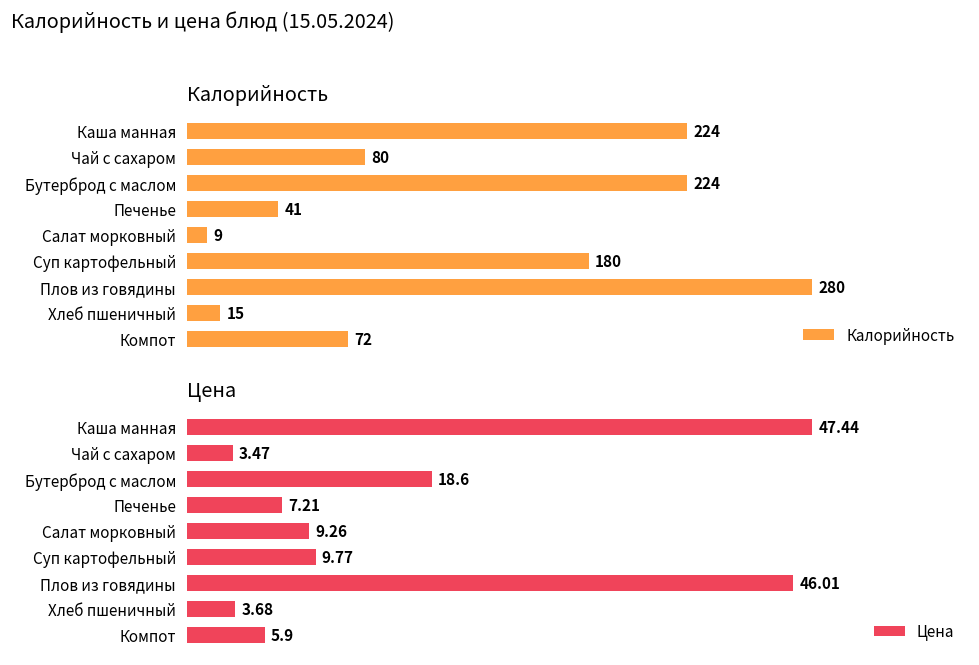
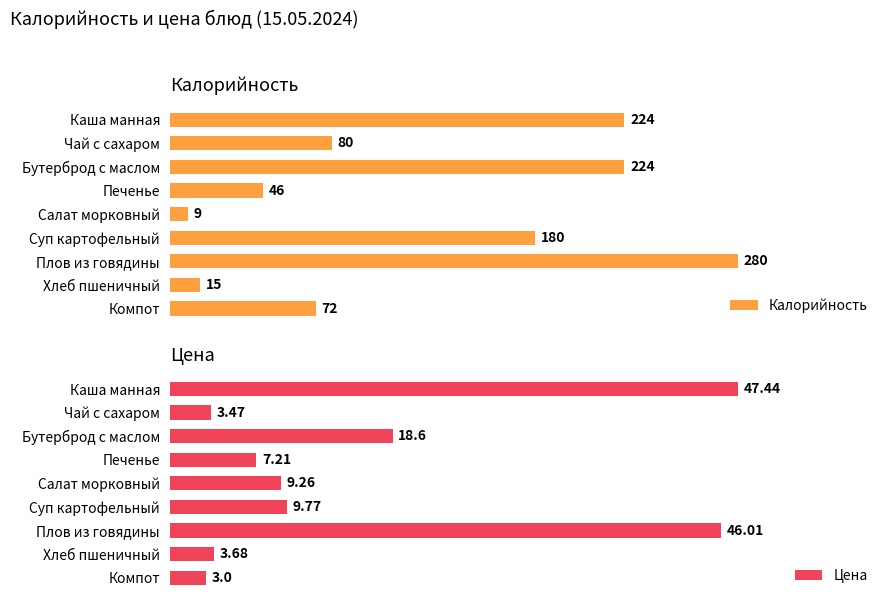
  {
    "Калорийность": {
      "Каша манная": 224,
      "Чай с сахаром": 80,
      "Бутерброд с маслом": 224,
-     "Печенье": 41,
+     "Печенье": 46,
      "Салат морковный": 9,
      "Суп картофельный": 180,
      "Плов из говядины": 280,
      "Хлеб пшеничный": 15,
      "Компот": 72
    },
    "Цена": {
      "Каша манная": 47.44,
      "Чай с сахаром": 3.47,
      "Бутерброд с маслом": 18.6,
      "Печенье": 7.21,
      "Салат морковный": 9.26,
      "Суп картофельный": 9.77,
      "Плов из говядины": 46.01,
      "Хлеб пшеничный": 3.68,
-     "Компот": 5.9
+     "Компот": 3.0
    }
  }
